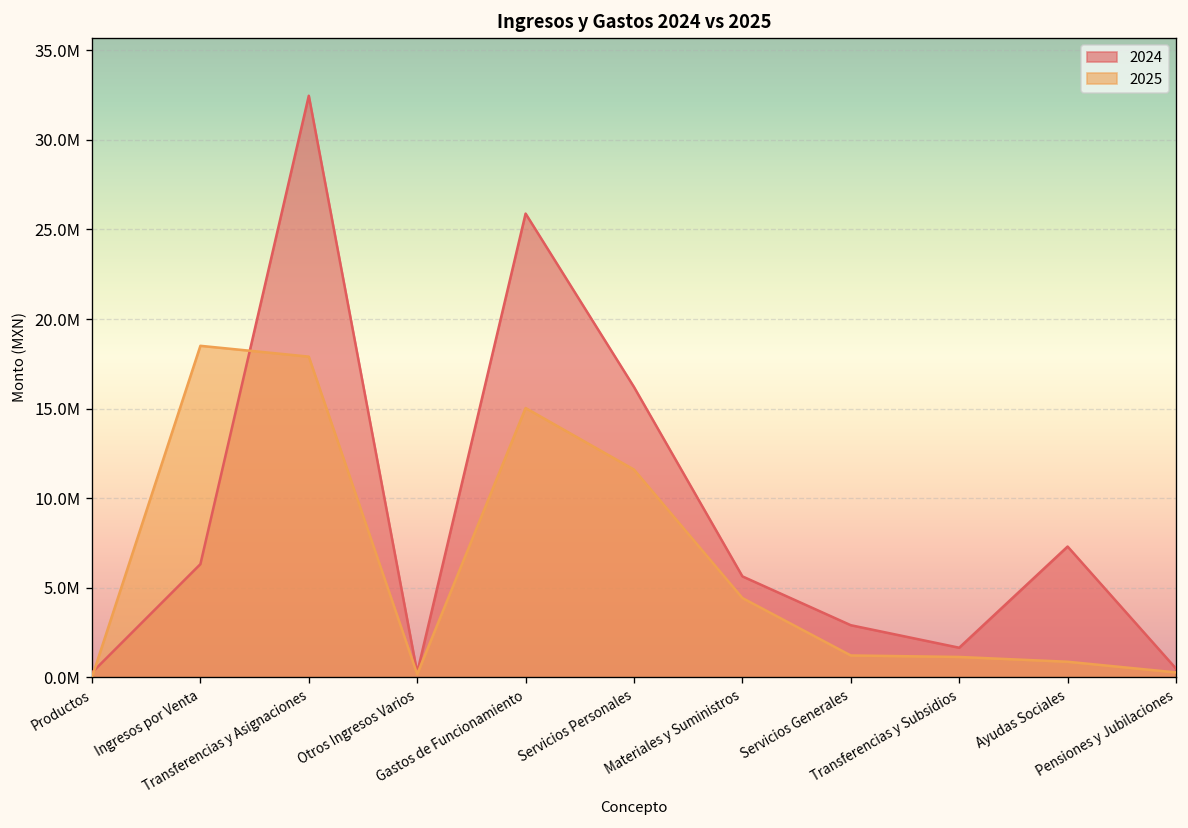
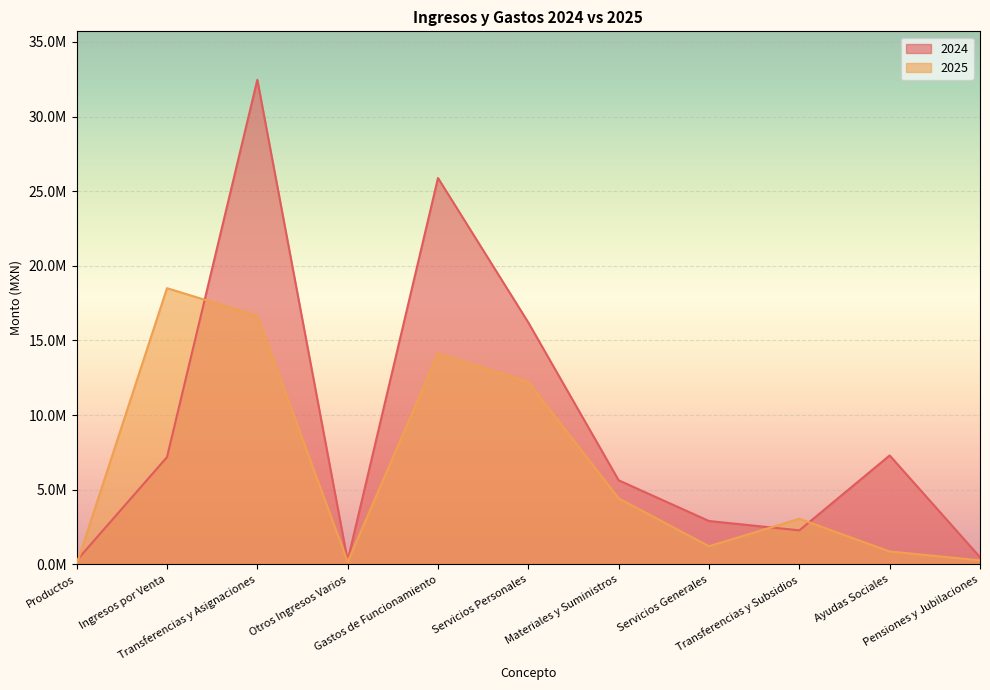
  {
    "2024": {
      "Productos": 300000,
-     "Ingresos por Venta": 6300000,
+     "Ingresos por Venta": 7200000,
      "Transferencias y Asignaciones": 32500000,
      "Gastos de Funcionamiento": 25900000,
      "Servicios Personales": 16200000,
      "Materiales y Suministros": 5600000,
      "Servicios Generales": 2900000,
-     "Transferencias y Subsidios": 1600000,
+     "Transferencias y Subsidios": 2300000,
      "Ayudas Sociales": 7300000,
      "Pensiones y Jubilaciones": 500000
    },
    "2025": {
      "Productos": 0,
      "Ingresos por Venta": 18500000,
-     "Transferencias y Asignaciones": 17900000,
-     "Gastos de Funcionamiento": 15000000,
-     "Servicios Personales": 11600000,
+     "Transferencias y Asignaciones": 16600000,
+     "Gastos de Funcionamiento": 14100000,
+     "Servicios Personales": 12200000,
      "Materiales y Suministros": 4400000,
      "Servicios Generales": 1200000,
-     "Transferencias y Subsidios": 1100000,
+     "Transferencias y Subsidios": 3100000,
      "Ayudas Sociales": 900000,
      "Pensiones y Jubilaciones": 300000
    }
  }
